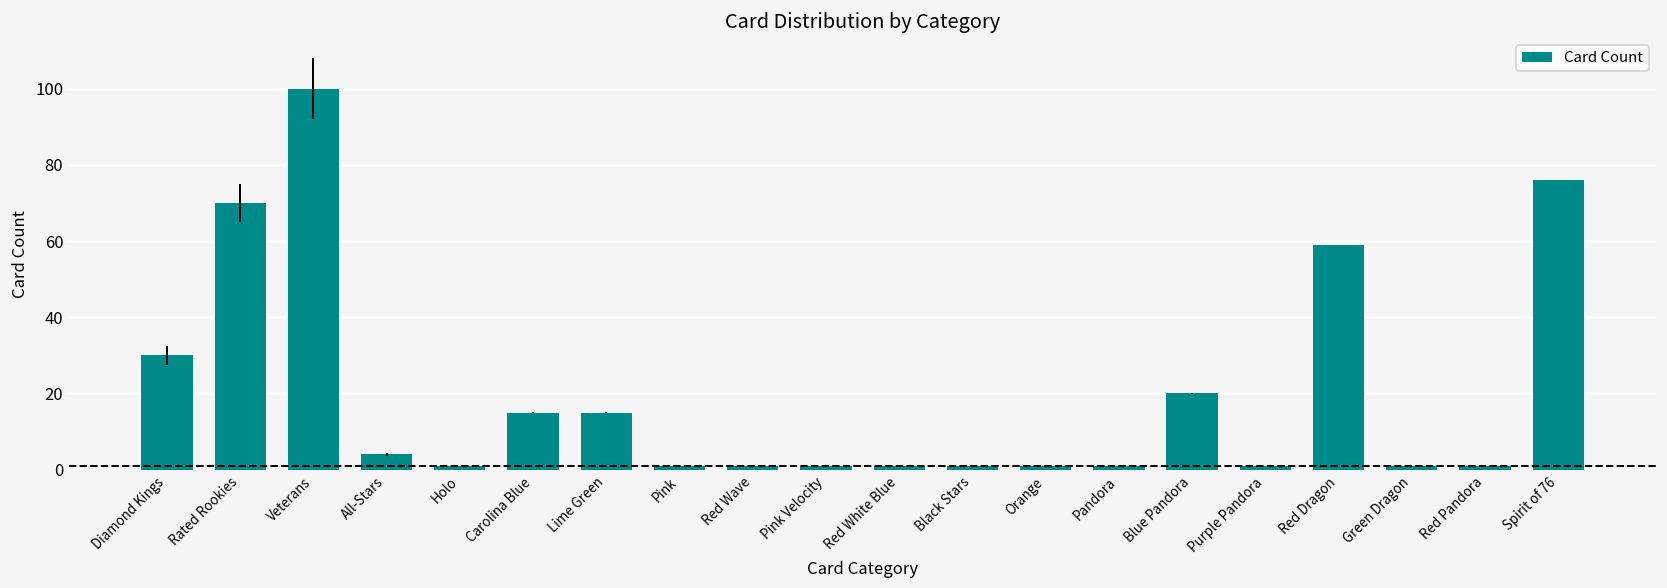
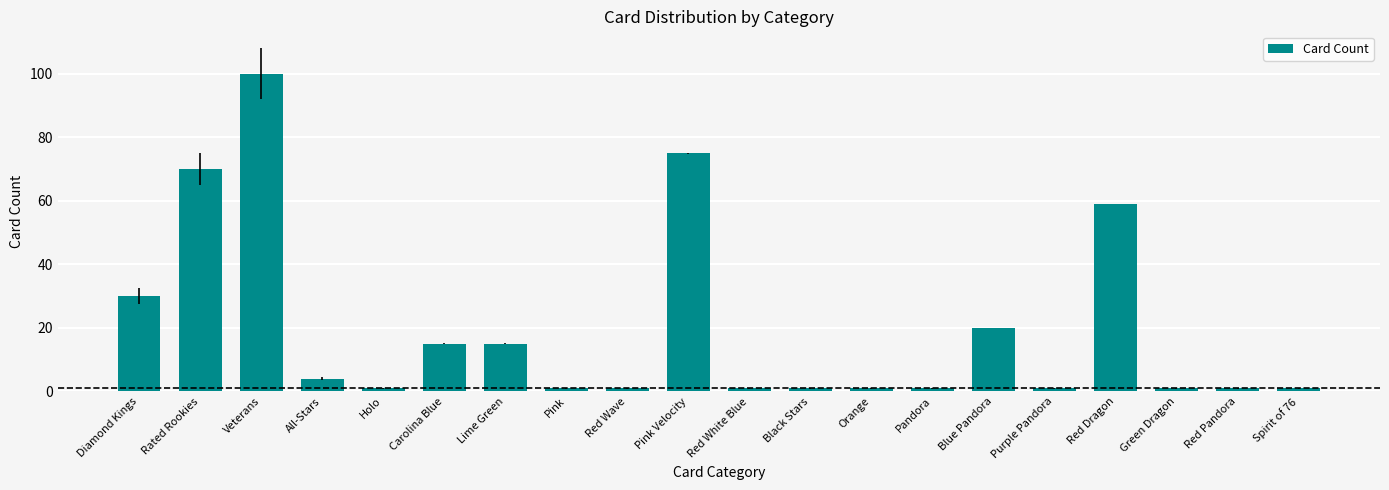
  {
    "Diamond Kings": 30,
    "Rated Rookies": 70,
    "Veterans": 100,
    "All-Stars": 4,
    "Holo": 1,
    "Carolina Blue": 15,
    "Lime Green": 15,
    "Pink": 1,
    "Red Wave": 1,
-   "Pink Velocity": 1,
+   "Pink Velocity": 75,
    "Red White Blue": 1,
    "Black Stars": 1,
    "Orange": 1,
    "Pandora": 1,
    "Blue Pandora": 20,
    "Purple Pandora": 1,
    "Red Dragon": 59,
    "Green Dragon": 1,
    "Red Pandora": 1,
-   "Spirit of 76": 76
+   "Spirit of 76": 1
  }
